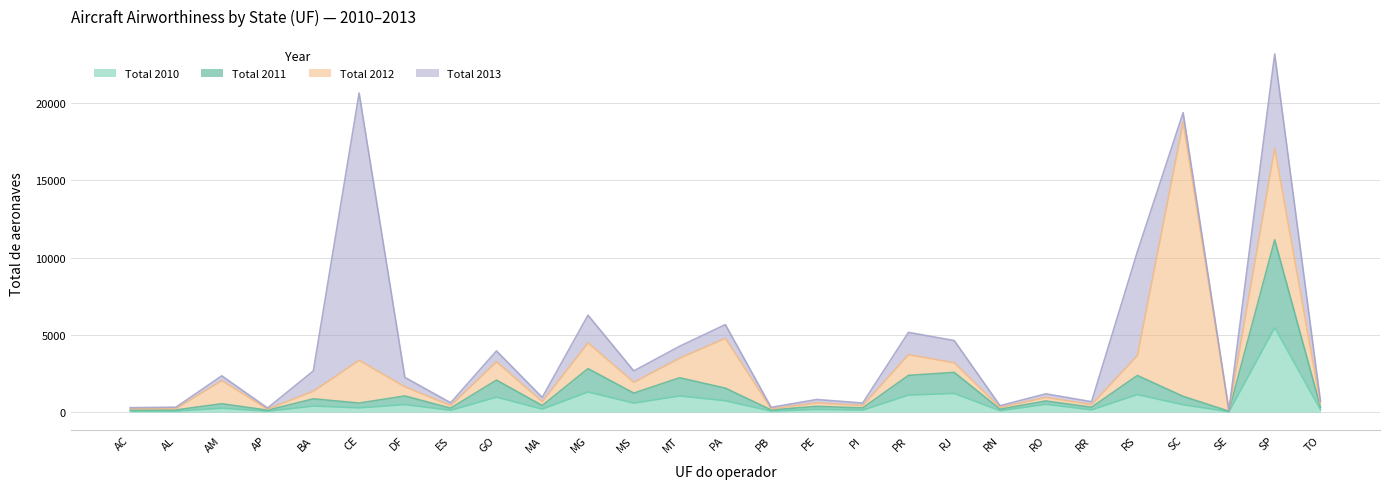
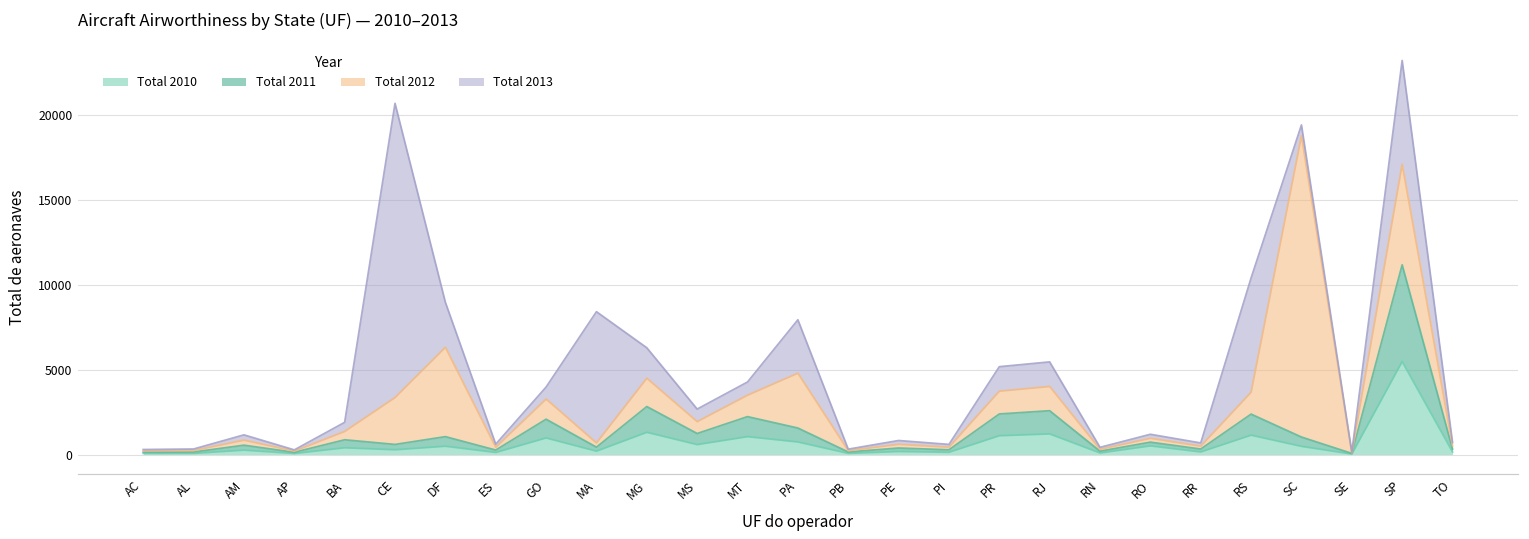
  {
    "Total 2012": {
-     "AM": 1500,
+     "AM": 300,
      "BA": 500,
      "CE": 2800,
-     "DF": 600,
+     "DF": 5300,
      "ES": 200,
      "GO": 1200,
      "MA": 300,
      "MG": 1700,
      "MS": 700,
      "MT": 1300,
      "PA": 3200,
      "PE": 200,
      "PR": 1300,
-     "RJ": 600,
+     "RJ": 1400,
      "RO": 200,
      "RR": 200,
      "RS": 1300,
      "SC": 17700,
      "SP": 5900,
      "TO": 200
    },
    "Total 2013": {
      "AM": 300,
-     "BA": 1300,
+     "BA": 500,
      "CE": 17300,
-     "DF": 600,
+     "DF": 2600,
      "ES": 200,
      "GO": 700,
-     "MA": 300,
+     "MA": 7700,
      "MG": 1800,
      "MS": 700,
      "MT": 800,
-     "PA": 900,
+     "PA": 3100,
      "PE": 200,
      "PI": 200,
      "PR": 1400,
      "RJ": 1400,
      "RO": 200,
      "RR": 200,
      "RS": 6700,
      "SC": 600,
      "SP": 6100,
      "TO": 200
    }
  }
